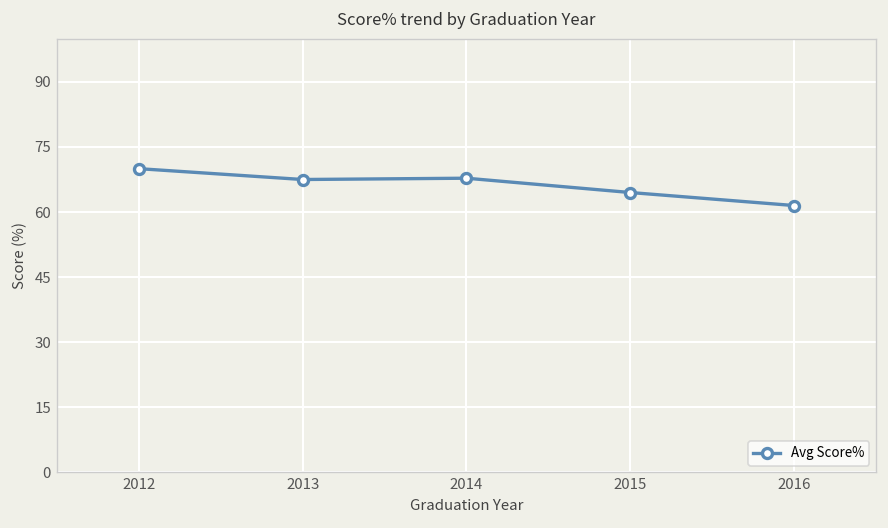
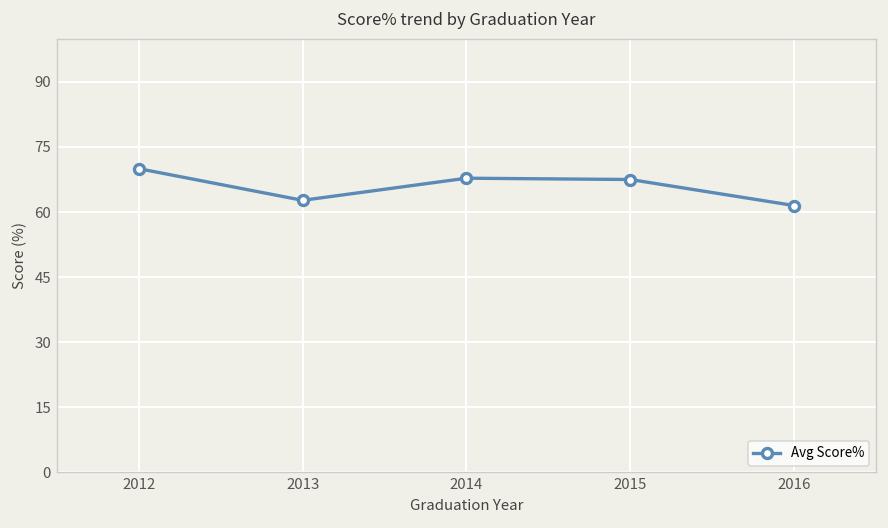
  {
    "2012": 70,
-   "2013": 68,
+   "2013": 63,
    "2014": 68,
-   "2015": 65,
+   "2015": 68,
    "2016": 62
  }
